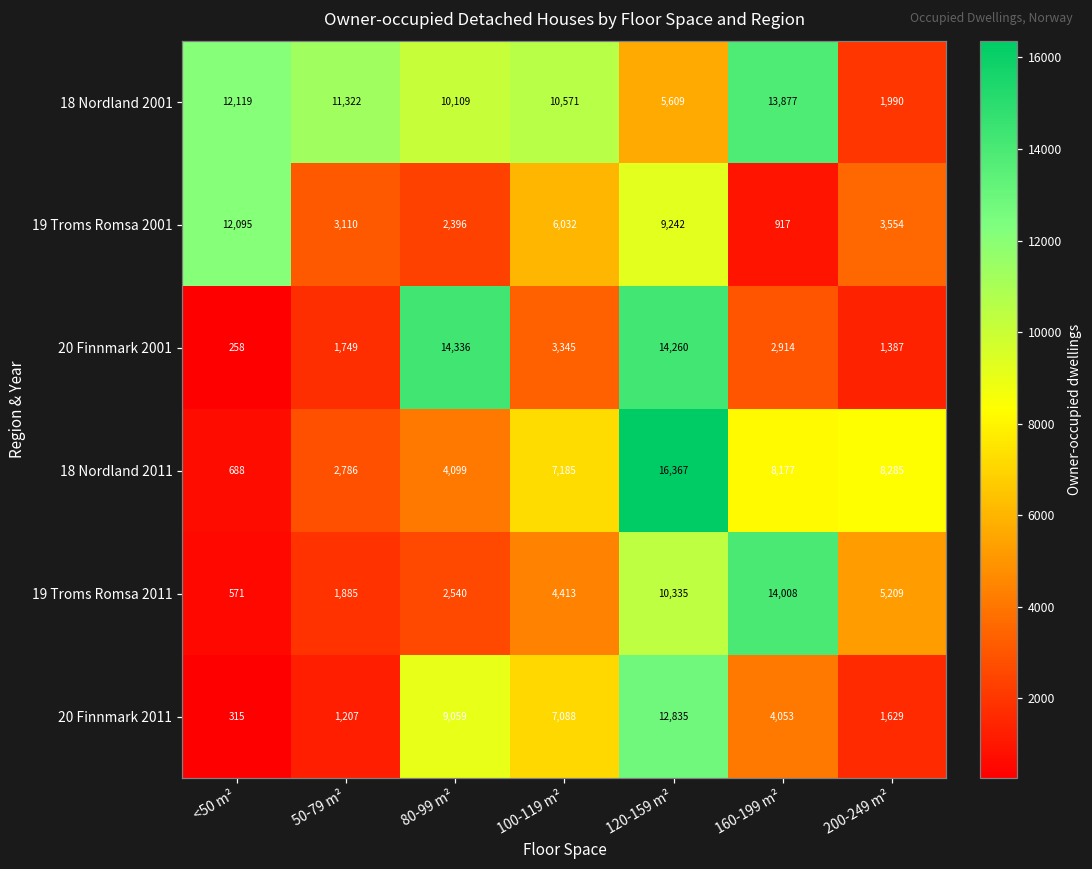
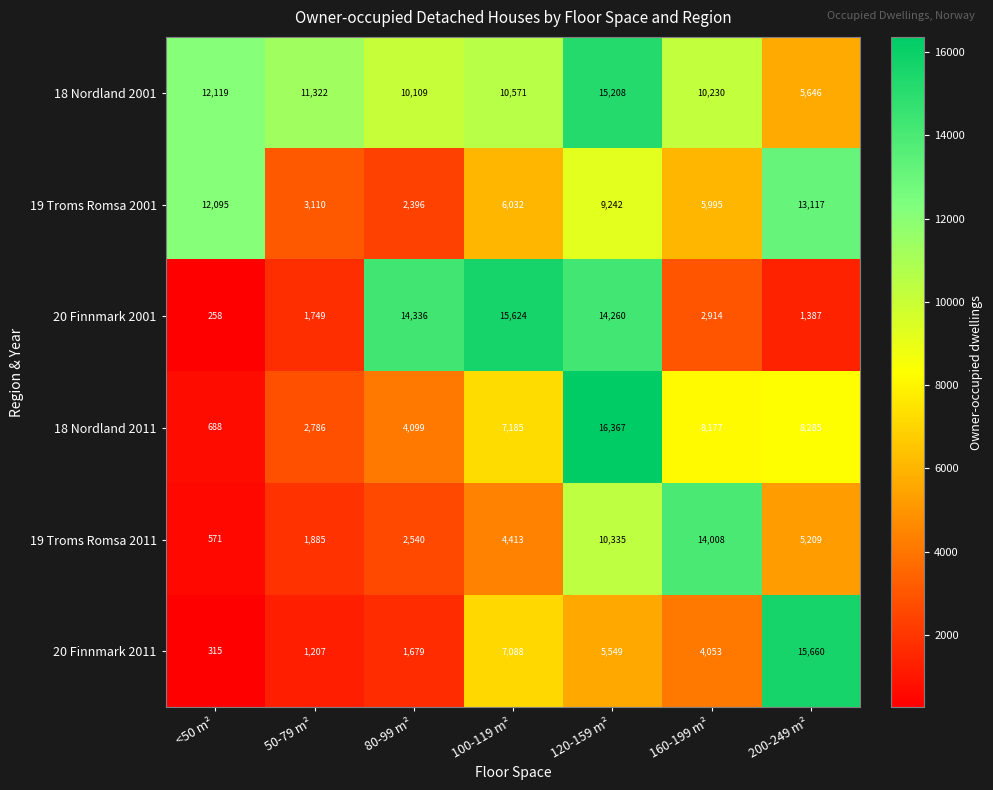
  {
    "18 Nordland 2001": {
      "<50 m²": "12,119",
      "50-79 m²": "11,322",
      "80-99 m²": "10,109",
      "100-119 m²": "10,571",
-     "120-159 m²": "5,609",
-     "160-199 m²": "13,877",
-     "200-249 m²": "1,990"
+     "120-159 m²": "15,208",
+     "160-199 m²": "10,230",
+     "200-249 m²": "5,646"
    },
    "19 Troms Romsa 2001": {
      "<50 m²": "12,095",
      "50-79 m²": "3,110",
      "80-99 m²": "2,396",
      "100-119 m²": "6,032",
      "120-159 m²": "9,242",
-     "160-199 m²": "917",
-     "200-249 m²": "3,554"
+     "160-199 m²": "5,995",
+     "200-249 m²": "13,117"
    },
    "20 Finnmark 2001": {
      "<50 m²": "258",
      "50-79 m²": "1,749",
      "80-99 m²": "14,336",
-     "100-119 m²": "3,345",
+     "100-119 m²": "15,624",
      "120-159 m²": "14,260",
      "160-199 m²": "2,914",
      "200-249 m²": "1,387"
    },
    "18 Nordland 2011": {
      "<50 m²": "688",
      "50-79 m²": "2,786",
      "80-99 m²": "4,099",
      "100-119 m²": "7,185",
      "120-159 m²": "16,367",
      "160-199 m²": "8,177",
      "200-249 m²": "8,285"
    },
    "19 Troms Romsa 2011": {
      "<50 m²": "571",
      "50-79 m²": "1,885",
      "80-99 m²": "2,540",
      "100-119 m²": "4,413",
      "120-159 m²": "10,335",
      "160-199 m²": "14,008",
      "200-249 m²": "5,209"
    },
    "20 Finnmark 2011": {
      "<50 m²": "315",
      "50-79 m²": "1,207",
-     "80-99 m²": "9,059",
+     "80-99 m²": "1,679",
      "100-119 m²": "7,088",
-     "120-159 m²": "12,835",
+     "120-159 m²": "5,549",
      "160-199 m²": "4,053",
-     "200-249 m²": "1,629"
+     "200-249 m²": "15,660"
    }
  }
